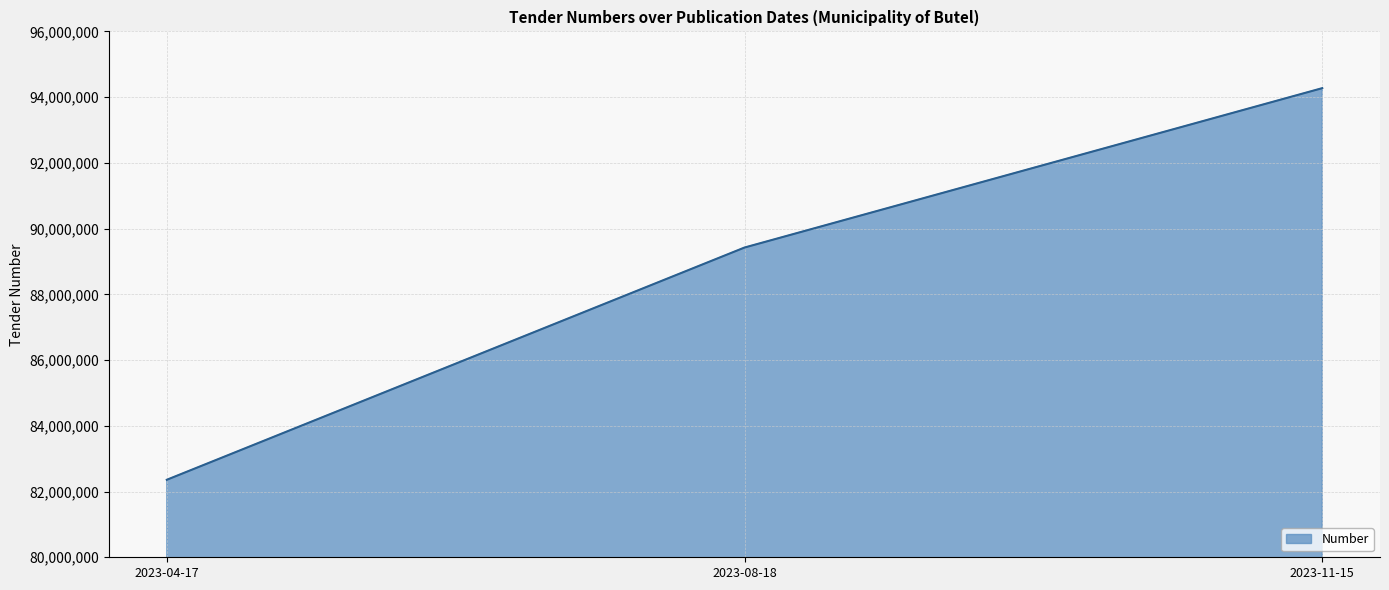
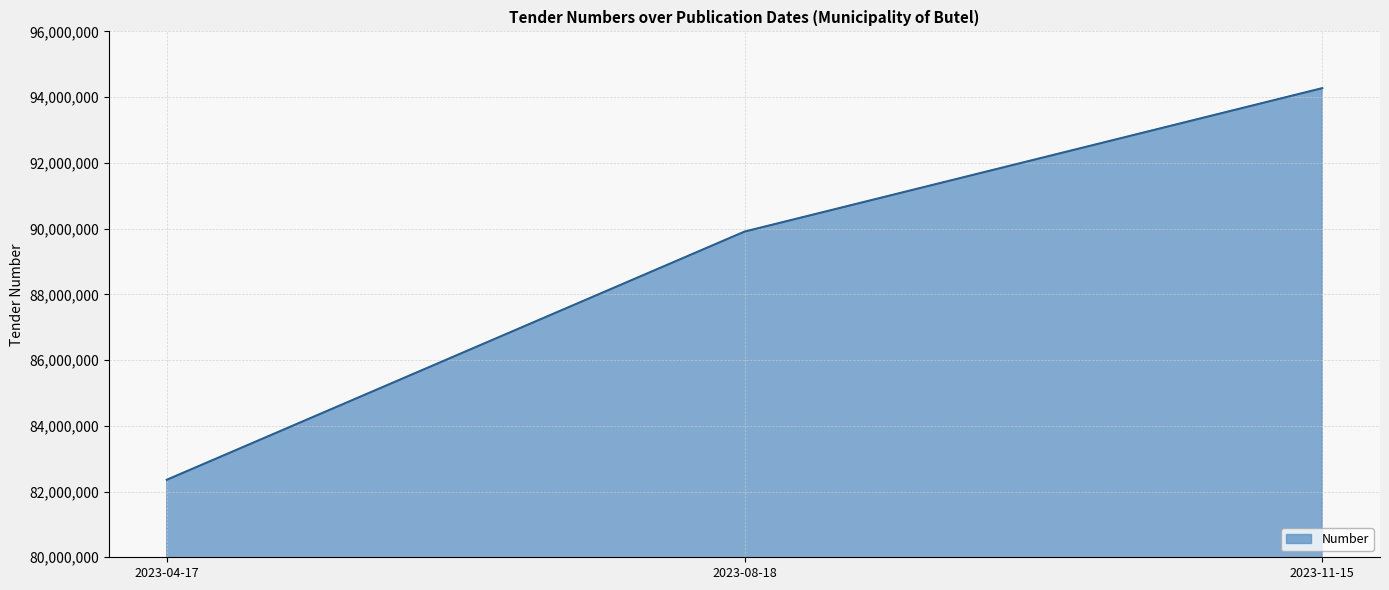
  {
    "2023-04-17": "82,400,000",
-   "2023-08-18": "89,400,000",
+   "2023-08-18": "89,900,000",
    "2023-11-15": "94,300,000"
  }
